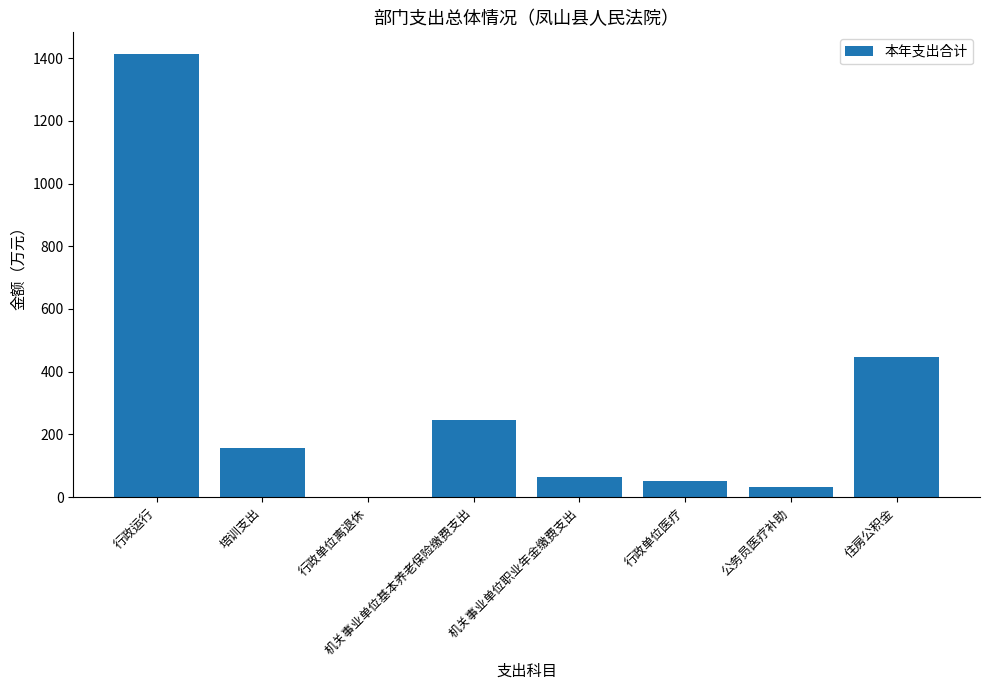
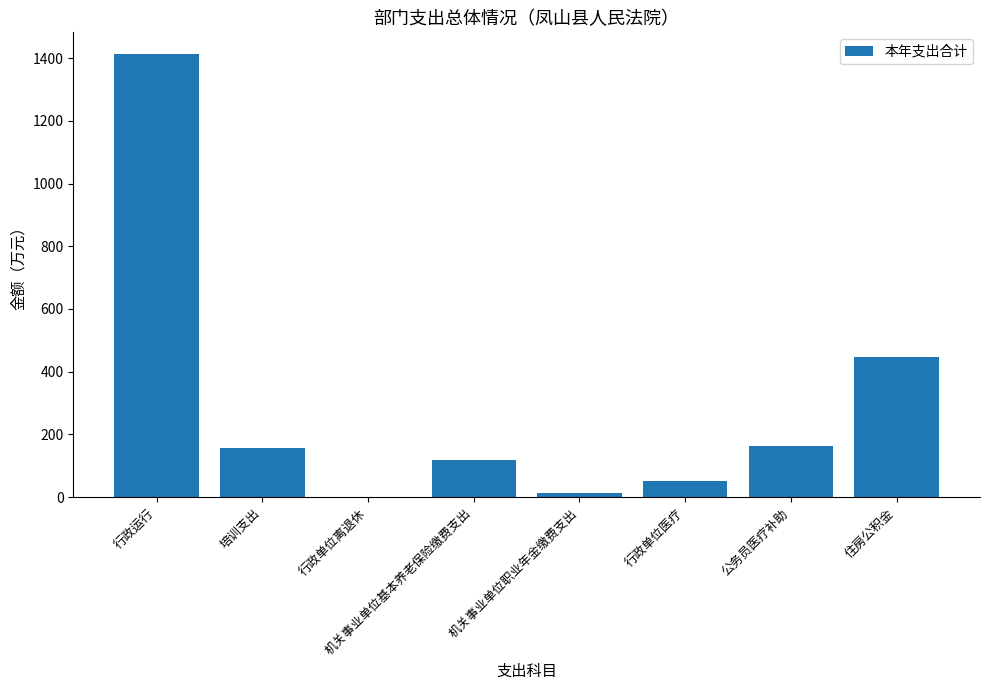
  {
    "行政运行": 1410,
    "培训支出": 160,
-   "机关事业单位基本养老保险缴费支出": 250,
-   "机关事业单位职业年金缴费支出": 70,
+   "机关事业单位基本养老保险缴费支出": 120,
+   "机关事业单位职业年金缴费支出": 10,
    "行政单位医疗": 50,
-   "公务员医疗补助": 30,
+   "公务员医疗补助": 160,
    "住房公积金": 450
  }
